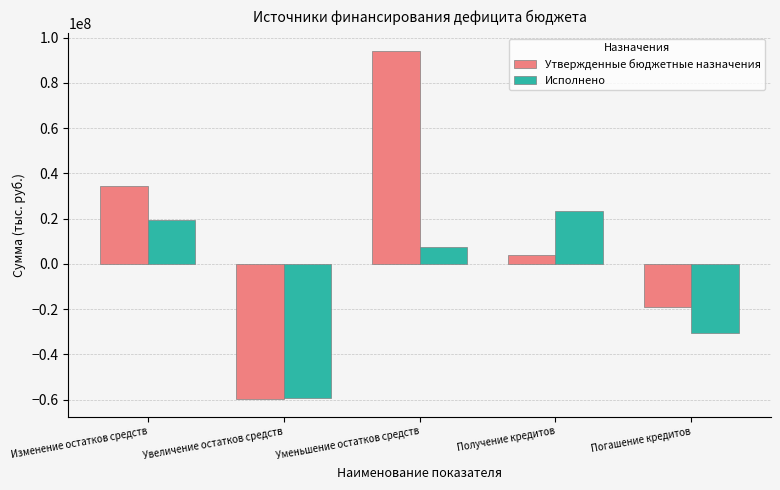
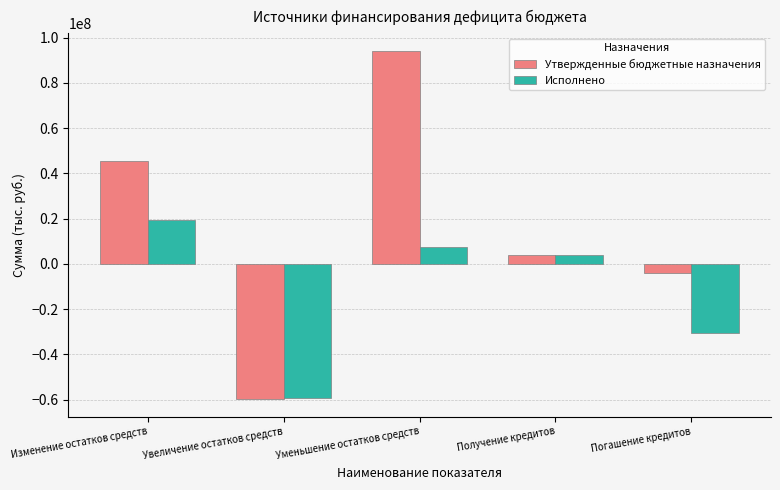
  {
    "Утвержденные бюджетные назначения": {
-     "Изменение остатков средств": 34000000,
+     "Изменение остатков средств": 45000000,
      "Увеличение остатков средств": -60000000,
      "Уменьшение остатков средств": 94000000,
      "Получение кредитов": 4000000,
-     "Погашение кредитов": -19000000
+     "Погашение кредитов": -4000000
    },
    "Исполнено": {
      "Изменение остатков средств": 19000000,
      "Увеличение остатков средств": -59000000,
      "Уменьшение остатков средств": 7000000,
-     "Получение кредитов": 23000000,
+     "Получение кредитов": 4000000,
      "Погашение кредитов": -31000000
    }
  }
